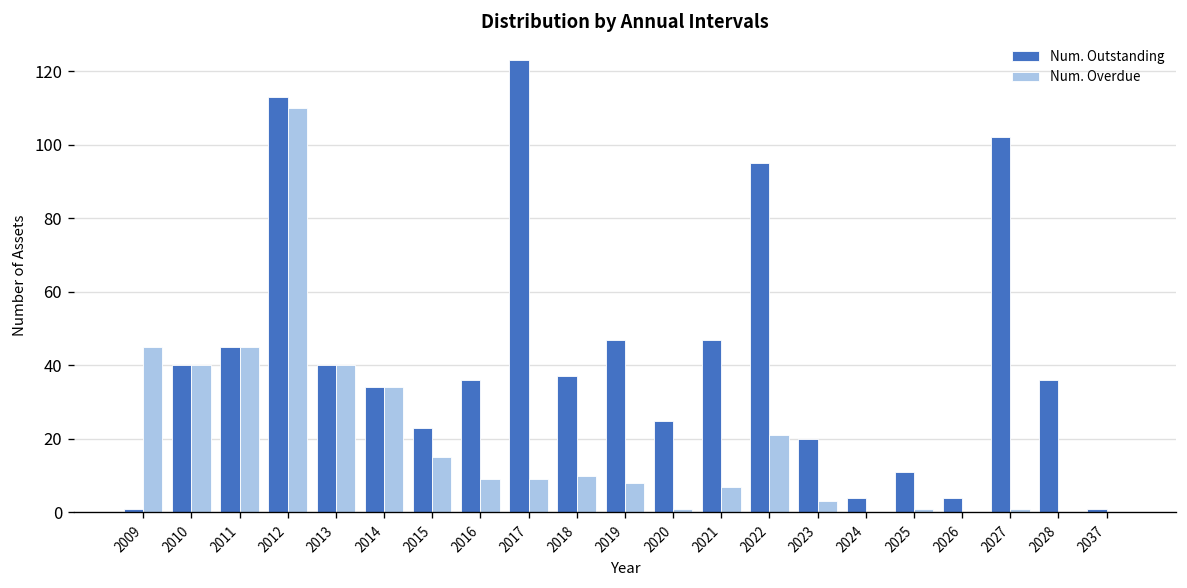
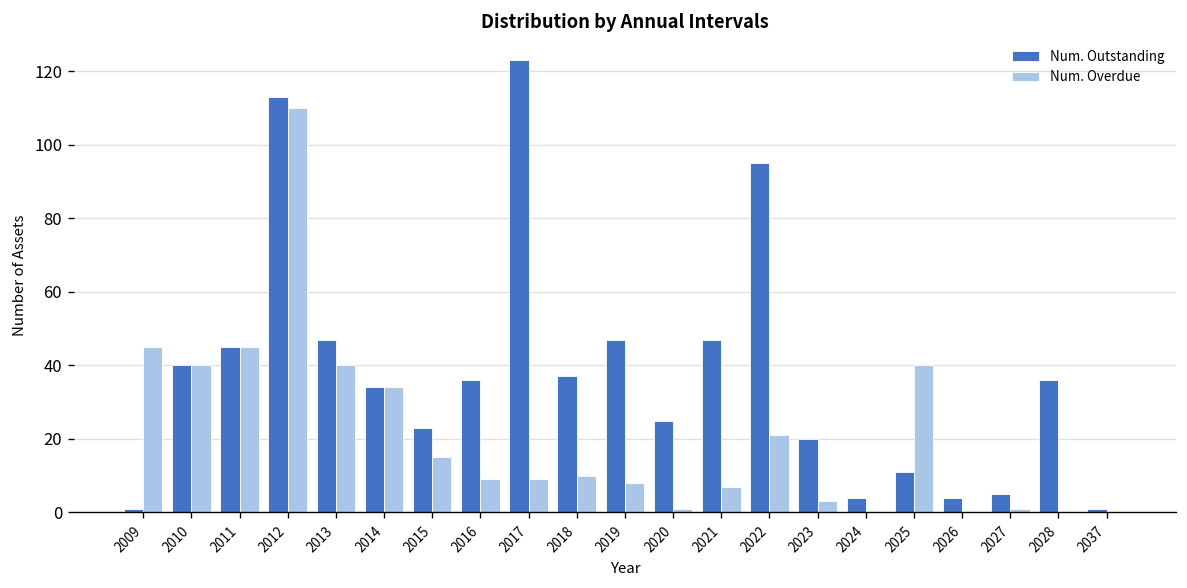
  {
    "Num. Outstanding": {
      "2009": 1,
      "2010": 40,
      "2011": 45,
      "2012": 113,
-     "2013": 40,
+     "2013": 47,
      "2014": 34,
      "2015": 23,
      "2016": 36,
      "2017": 123,
      "2018": 37,
      "2019": 47,
      "2020": 25,
      "2021": 47,
      "2022": 95,
      "2023": 20,
      "2024": 4,
      "2025": 11,
      "2026": 4,
-     "2027": 102,
+     "2027": 5,
      "2028": 36,
      "2037": 1
    },
    "Num. Overdue": {
      "2009": 45,
      "2010": 40,
      "2011": 45,
      "2012": 110,
      "2013": 40,
      "2014": 34,
      "2015": 15,
      "2016": 9,
      "2017": 9,
      "2018": 10,
      "2019": 8,
      "2020": 1,
      "2021": 7,
      "2022": 21,
      "2023": 3,
      "2024": 0,
-     "2025": 1,
+     "2025": 40,
      "2026": 0,
      "2027": 1,
      "2028": 0,
      "2037": 0
    }
  }
